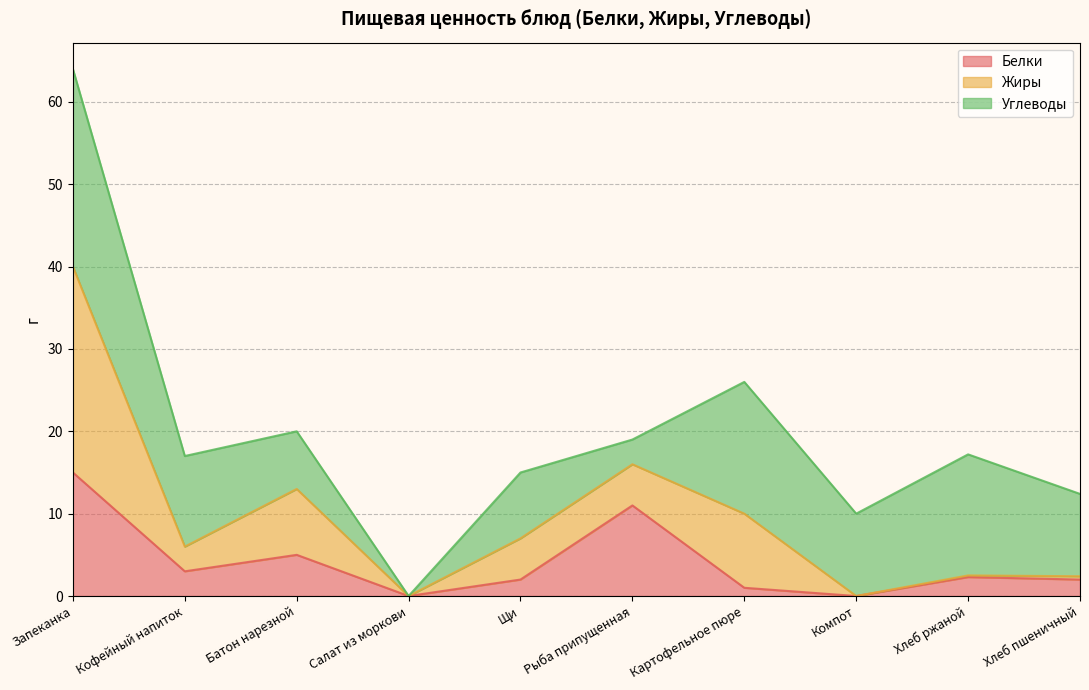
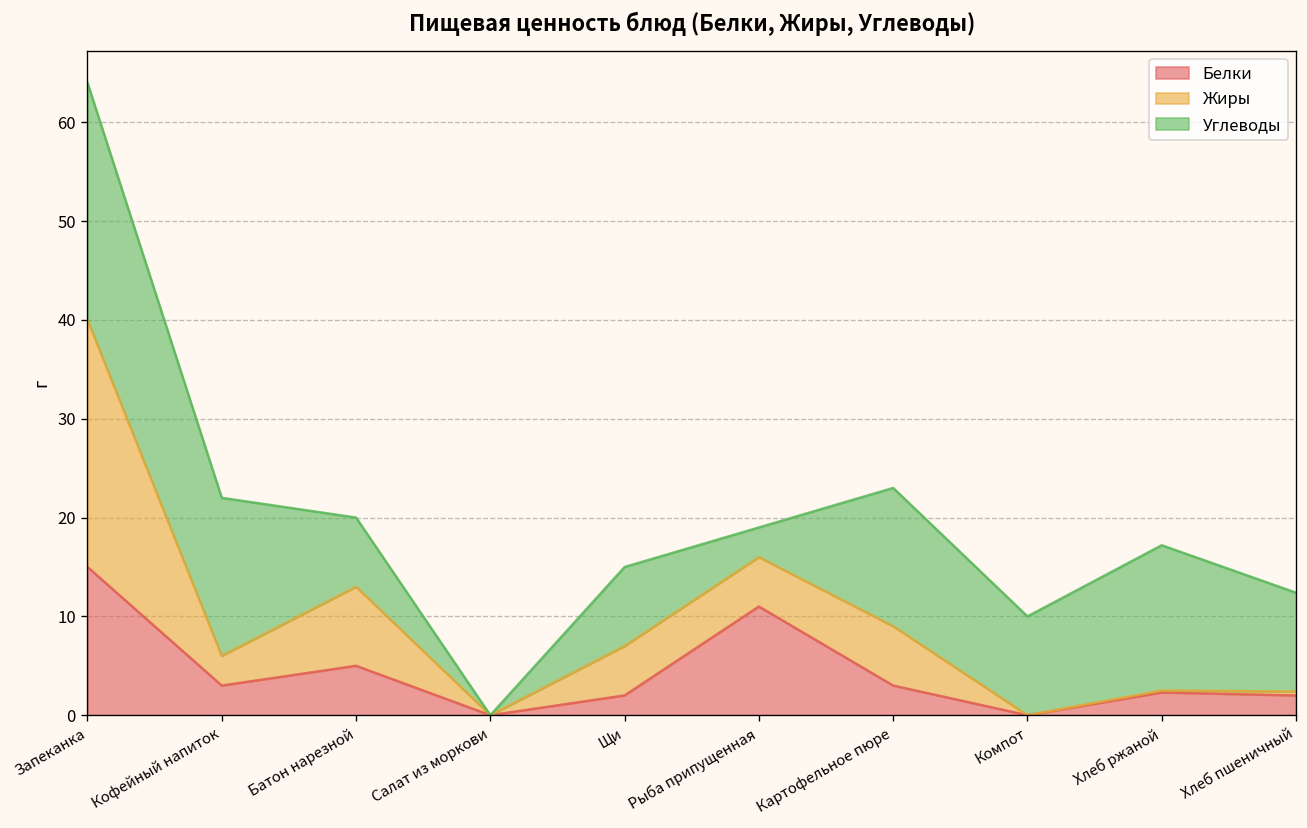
  {
    "Белки": {
      "Запеканка": 15,
      "Кофейный напиток": 3,
      "Батон нарезной": 5,
      "Щи": 2,
      "Рыба припущенная": 11,
-     "Картофельное пюре": 1,
+     "Картофельное пюре": 3,
      "Хлеб пшеничный": 2
    },
    "Жиры": {
      "Запеканка": 25,
      "Кофейный напиток": 3,
      "Батон нарезной": 8,
      "Щи": 5,
      "Рыба припущенная": 5,
-     "Картофельное пюре": 9,
+     "Картофельное пюре": 6,
      "Хлеб пшеничный": 0
    },
    "Углеводы": {
      "Запеканка": 24,
-     "Кофейный напиток": 11,
+     "Кофейный напиток": 16,
      "Батон нарезной": 7,
      "Щи": 8,
      "Рыба припущенная": 3,
-     "Картофельное пюре": 16,
+     "Картофельное пюре": 14,
      "Компот": 10,
      "Хлеб ржаной": 15,
      "Хлеб пшеничный": 10
    }
  }
